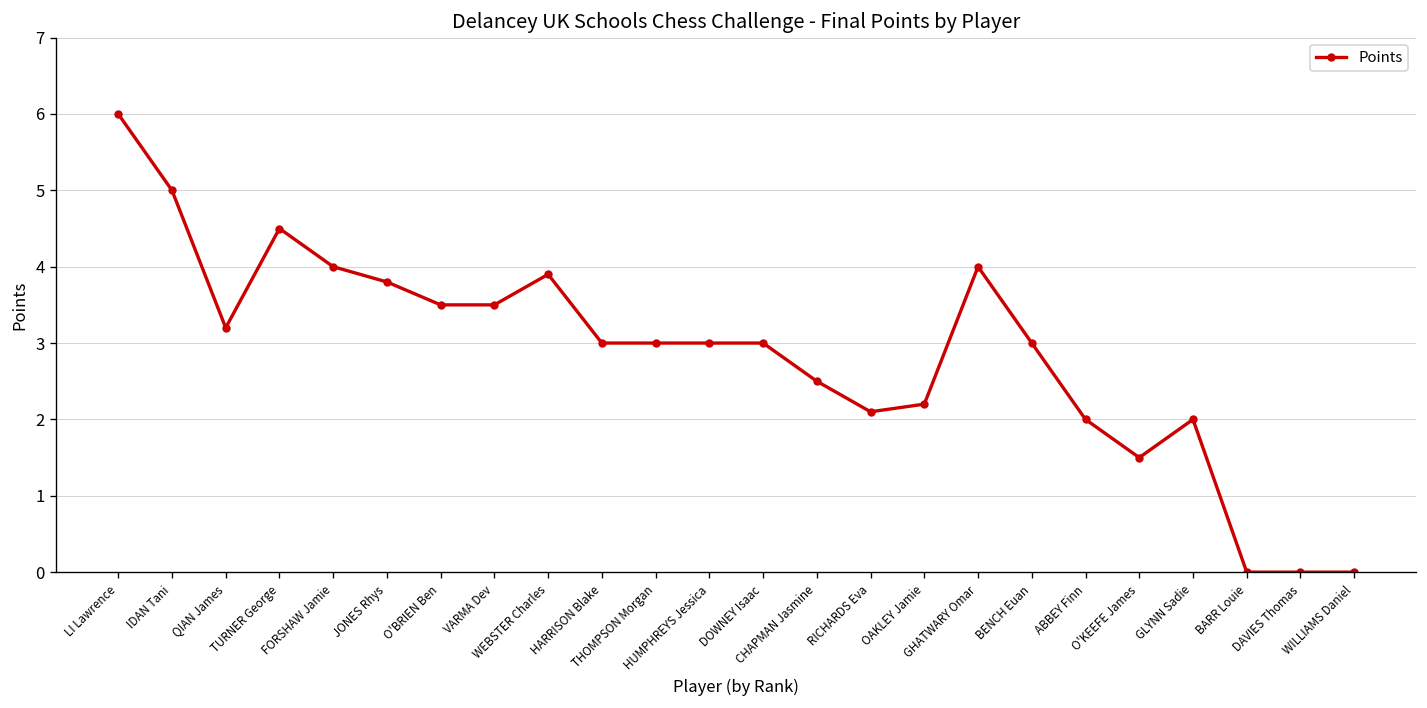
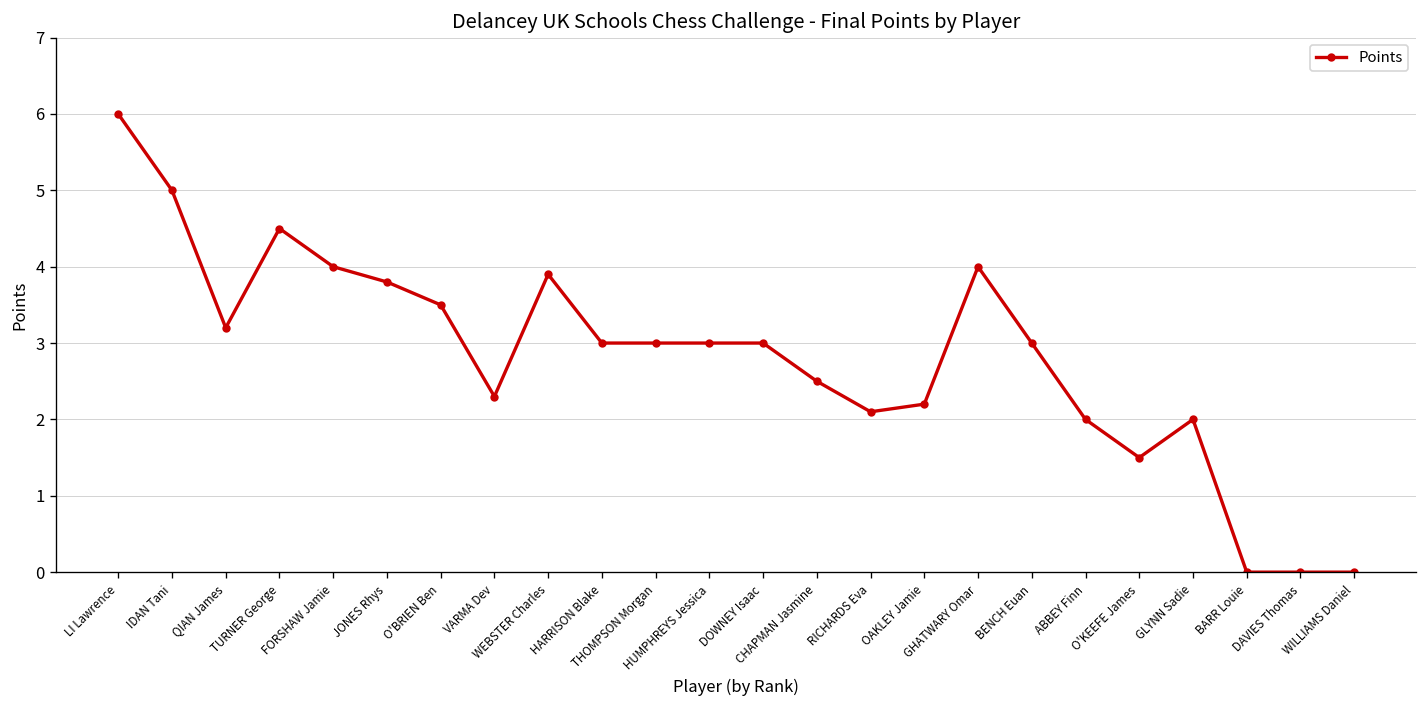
  {
    "LI Lawrence": 6.0,
    "IDAN Tani": 5.0,
    "QIAN James": 3.2,
    "TURNER George": 4.5,
    "FORSHAW Jamie": 4.0,
    "JONES Rhys": 3.8,
    "O'BRIEN Ben": 3.5,
-   "VARMA Dev": 3.5,
+   "VARMA Dev": 2.3,
    "WEBSTER Charles": 3.9,
    "HARRISON Blake": 3.0,
    "THOMPSON Morgan": 3.0,
    "HUMPHREYS Jessica": 3.0,
    "DOWNEY Isaac": 3.0,
    "CHAPMAN Jasmine": 2.5,
    "RICHARDS Eva": 2.1,
    "OAKLEY Jamie": 2.2,
    "GHATWARY Omar": 4.0,
    "BENCH Euan": 3.0,
    "ABBEY Finn": 2.0,
    "O'KEEFE James": 1.5,
    "GLYNN Sadie": 2.0,
    "BARR Louie": 0.0,
    "DAVIES Thomas": 0.0,
    "WILLIAMS Daniel": 0.0
  }
